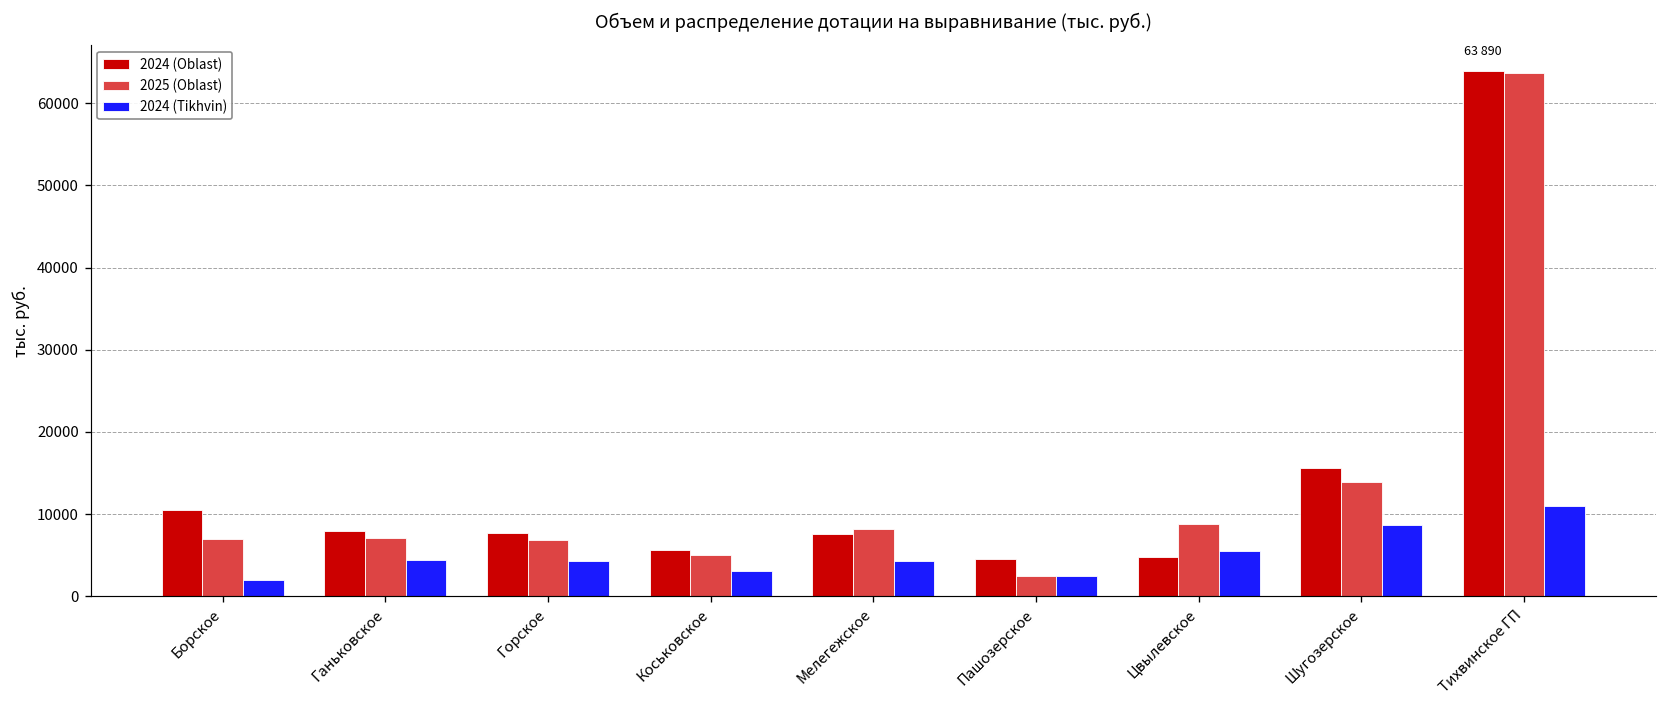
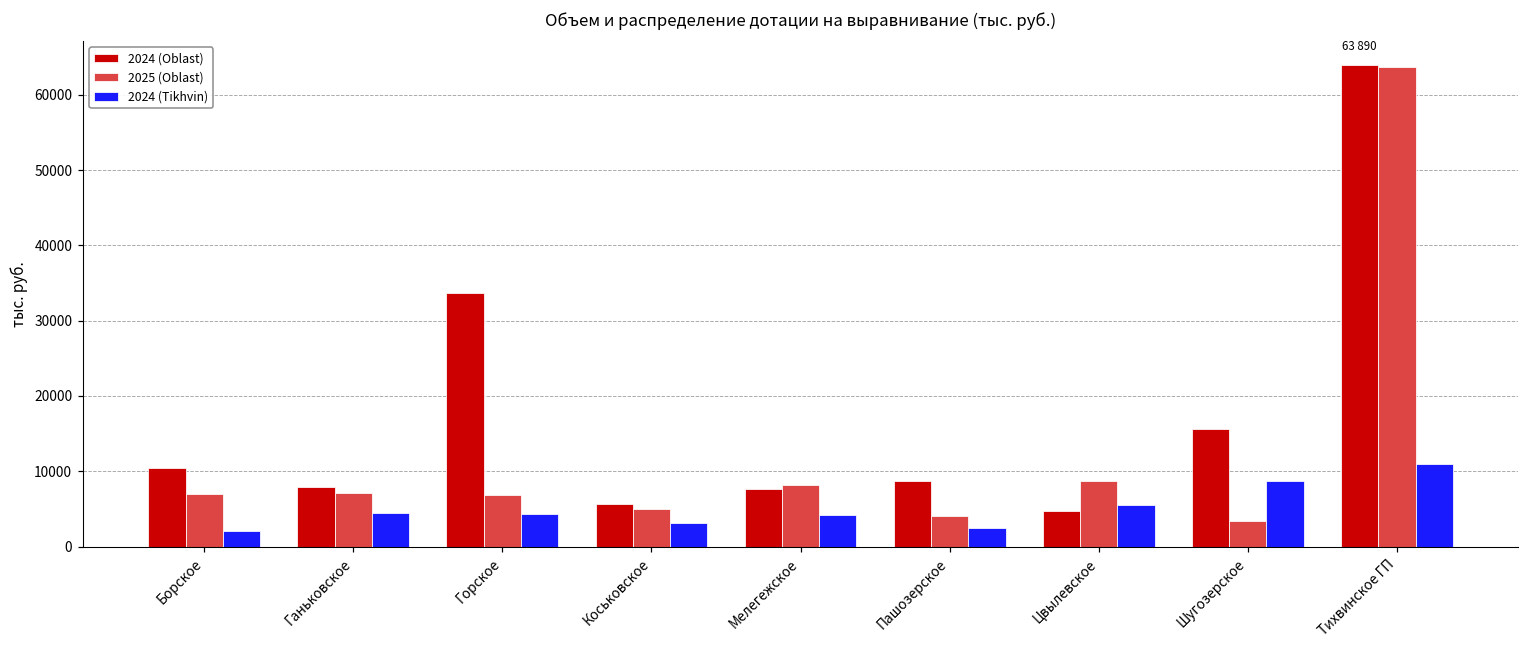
  {
    "2024 (Oblast)": {
      "Борское": 10000,
      "Ганьковское": 8000,
-     "Горское": 8000,
+     "Горское": 34000,
      "Коськовское": 6000,
      "Мелегежское": 8000,
-     "Пашозерское": 4000,
+     "Пашозерское": 9000,
      "Цвылевское": 5000,
      "Шугозерское": 16000
    },
    "2025 (Oblast)": {
      "Борское": 7000,
      "Ганьковское": 7000,
      "Горское": 7000,
      "Коськовское": 5000,
      "Мелегежское": 8000,
-     "Пашозерское": 3000,
+     "Пашозерское": 4000,
      "Цвылевское": 9000,
-     "Шугозерское": 14000,
+     "Шугозерское": 3000,
      "Тихвинское ГП": 64000
    },
    "2024 (Tikhvin)": {
      "Борское": 2000,
      "Ганьковское": 4000,
      "Горское": 4000,
      "Коськовское": 3000,
      "Мелегежское": 4000,
      "Пашозерское": 2000,
      "Цвылевское": 6000,
      "Шугозерское": 9000,
      "Тихвинское ГП": 11000
    }
  }
